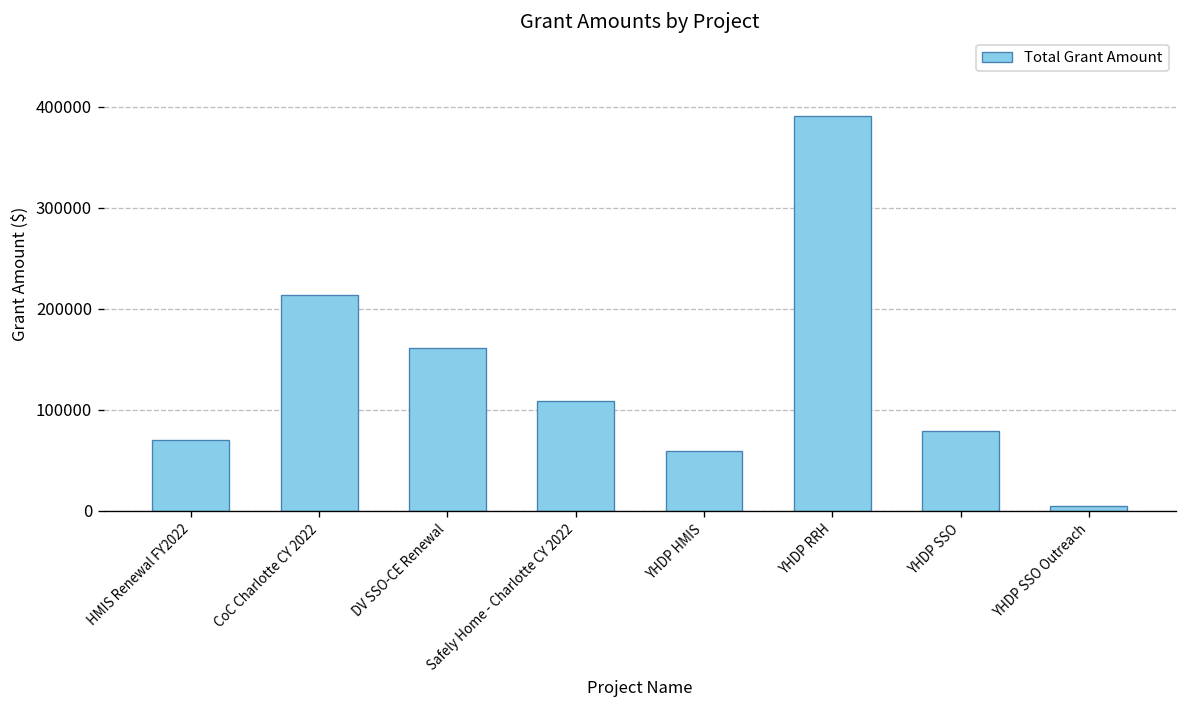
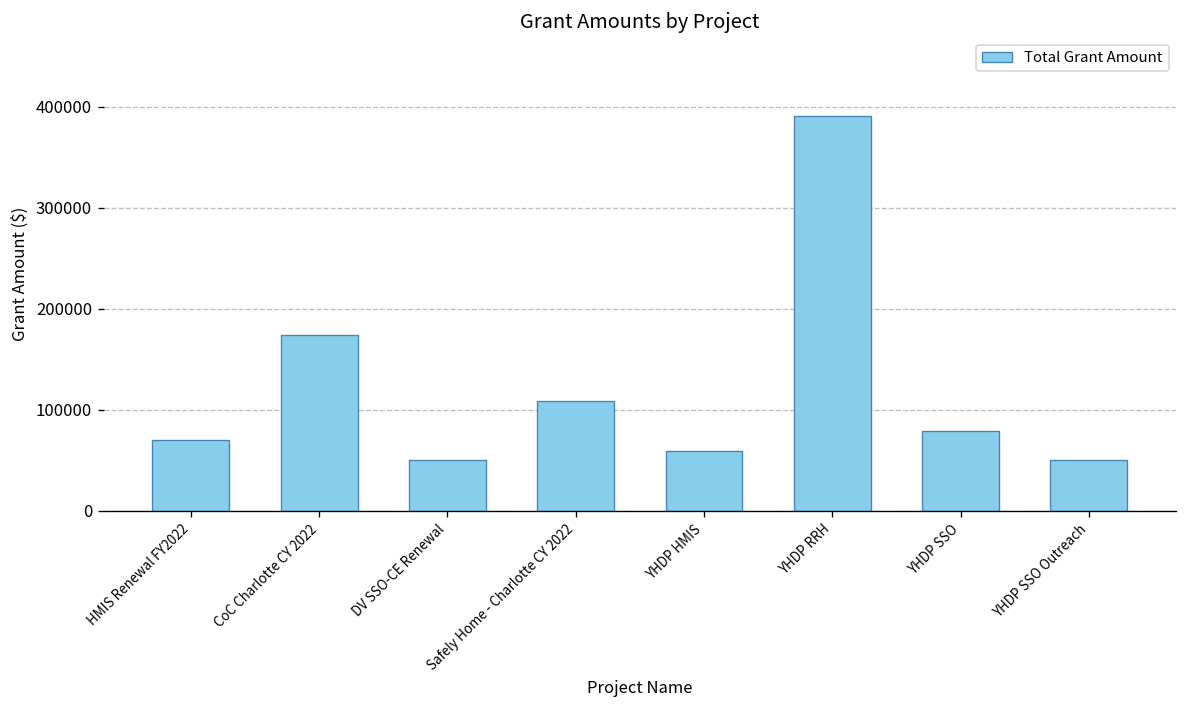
  {
    "HMIS Renewal FY2022": 70000,
-   "CoC Charlotte CY 2022": 210000,
-   "DV SSO-CE Renewal": 160000,
+   "CoC Charlotte CY 2022": 170000,
+   "DV SSO-CE Renewal": 50000,
    "Safely Home - Charlotte CY 2022": 110000,
    "YHDP HMIS": 60000,
    "YHDP RRH": 390000,
    "YHDP SSO": 80000,
-   "YHDP SSO Outreach": 10000
+   "YHDP SSO Outreach": 50000
  }
